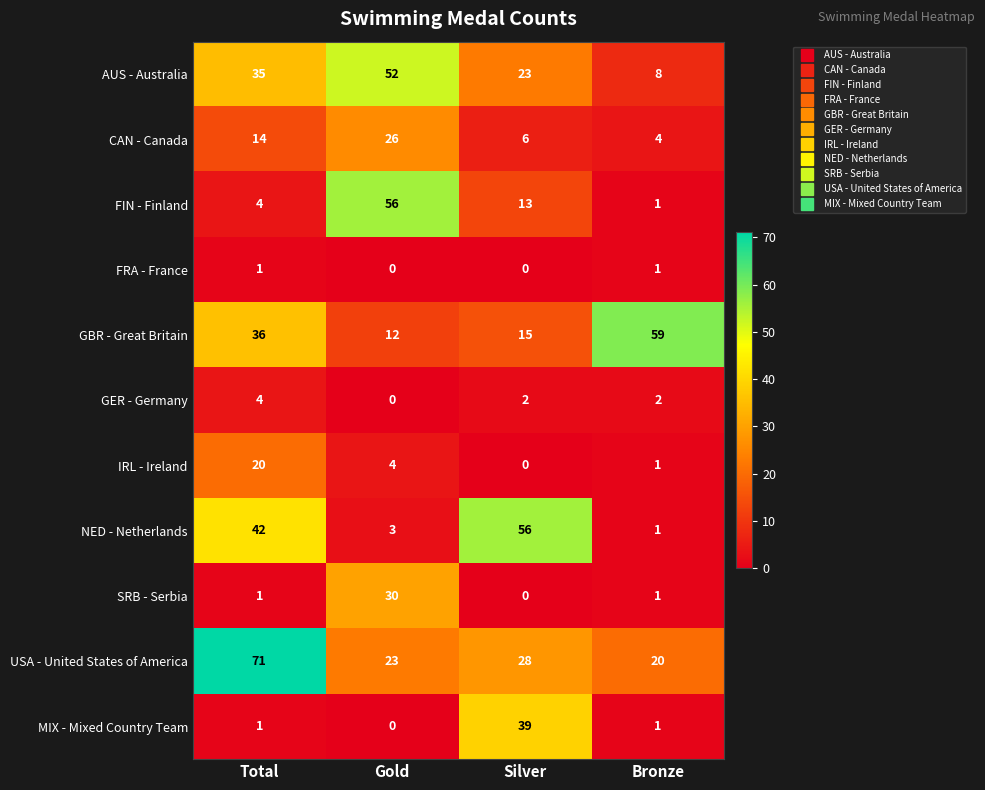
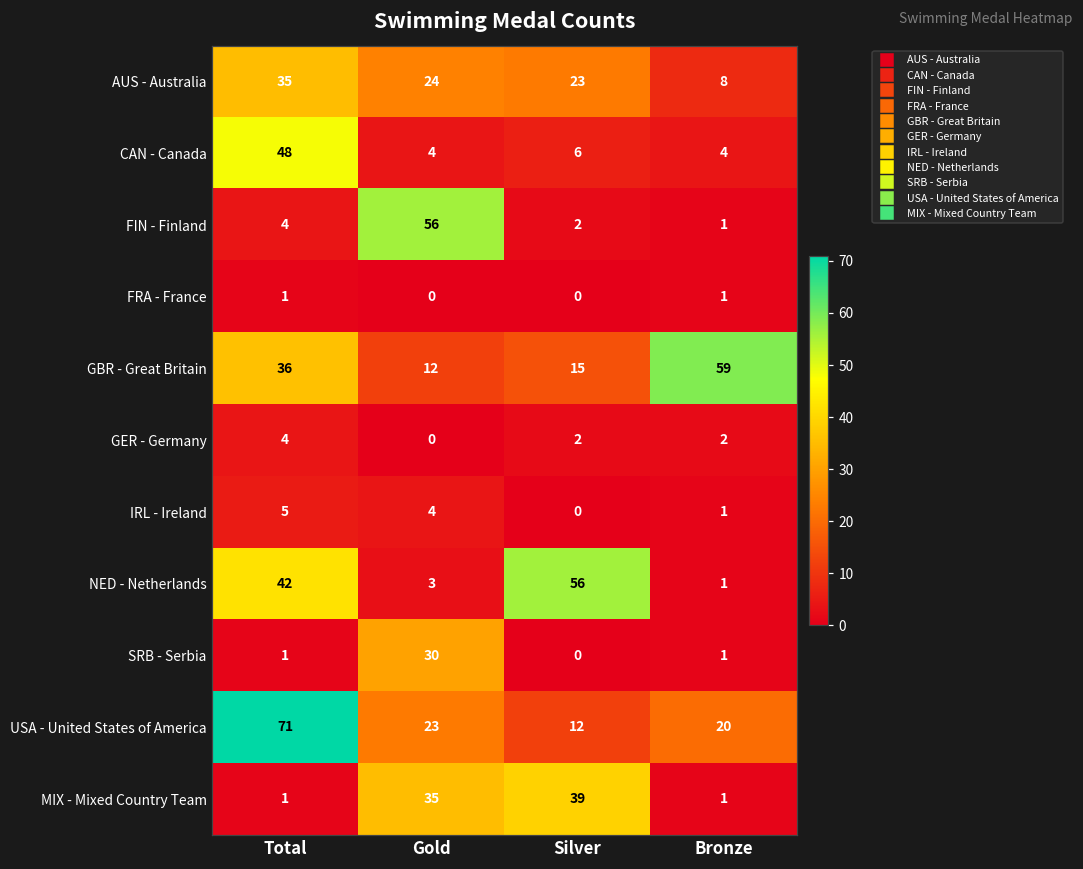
  {
    "AUS - Australia": {
      "Total": 35,
-     "Gold": 52,
+     "Gold": 24,
      "Silver": 23,
      "Bronze": 8
    },
    "CAN - Canada": {
-     "Total": 14,
-     "Gold": 26,
+     "Total": 48,
+     "Gold": 4,
      "Silver": 6,
      "Bronze": 4
    },
    "FIN - Finland": {
      "Total": 4,
      "Gold": 56,
-     "Silver": 13,
+     "Silver": 2,
      "Bronze": 1
    },
    "FRA - France": {
      "Total": 1,
      "Gold": 0,
      "Silver": 0,
      "Bronze": 1
    },
    "GBR - Great Britain": {
      "Total": 36,
      "Gold": 12,
      "Silver": 15,
      "Bronze": 59
    },
    "GER - Germany": {
      "Total": 4,
      "Gold": 0,
      "Silver": 2,
      "Bronze": 2
    },
    "IRL - Ireland": {
-     "Total": 20,
+     "Total": 5,
      "Gold": 4,
      "Silver": 0,
      "Bronze": 1
    },
    "NED - Netherlands": {
      "Total": 42,
      "Gold": 3,
      "Silver": 56,
      "Bronze": 1
    },
    "SRB - Serbia": {
      "Total": 1,
      "Gold": 30,
      "Silver": 0,
      "Bronze": 1
    },
    "USA - United States of America": {
      "Total": 71,
      "Gold": 23,
-     "Silver": 28,
+     "Silver": 12,
      "Bronze": 20
    },
    "MIX - Mixed Country Team": {
      "Total": 1,
-     "Gold": 0,
+     "Gold": 35,
      "Silver": 39,
      "Bronze": 1
    }
  }
